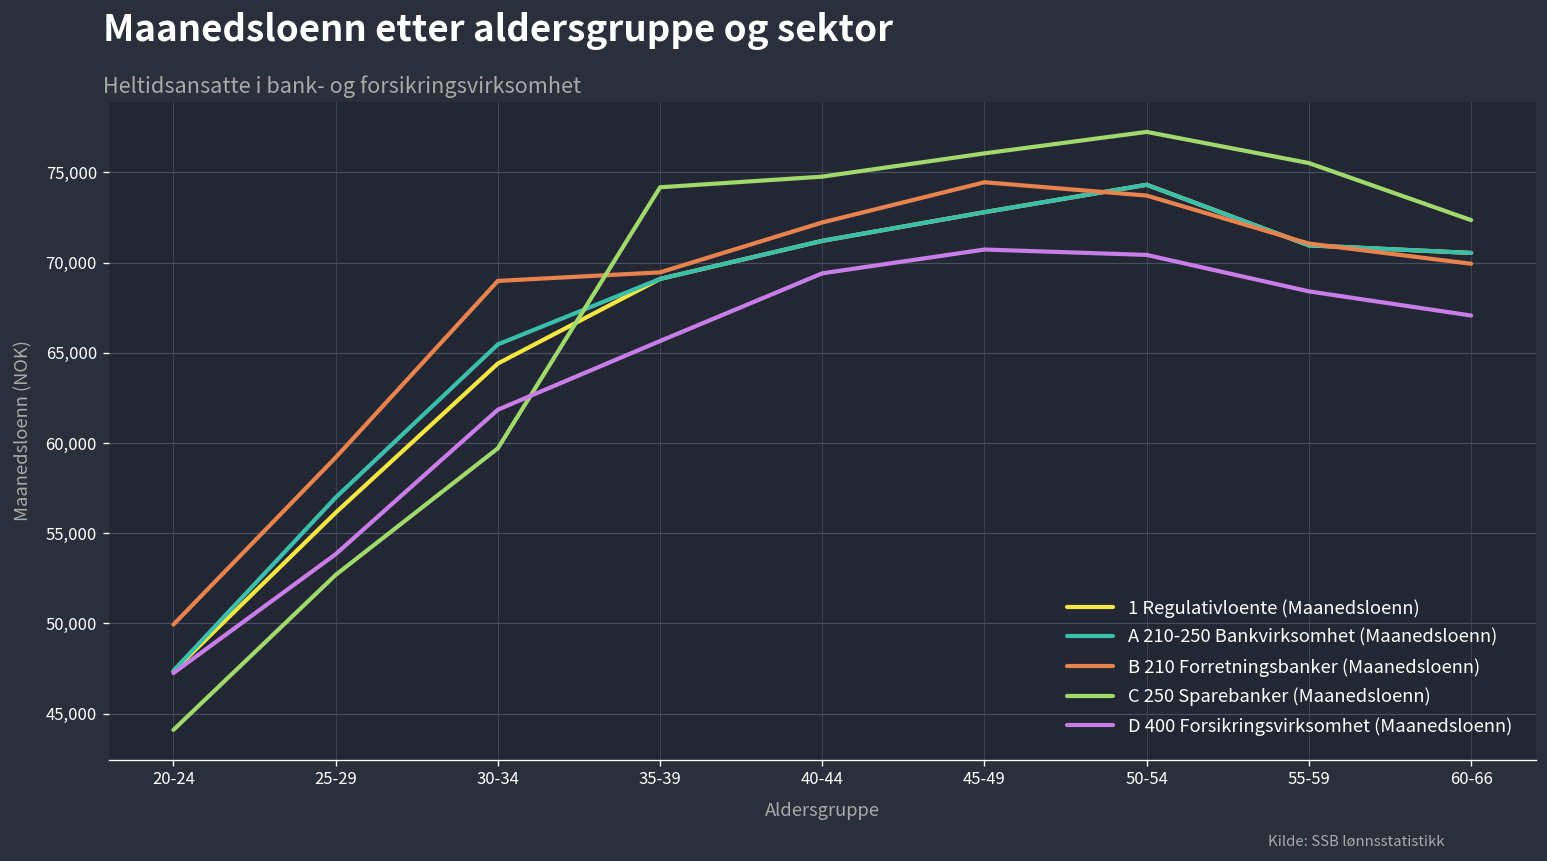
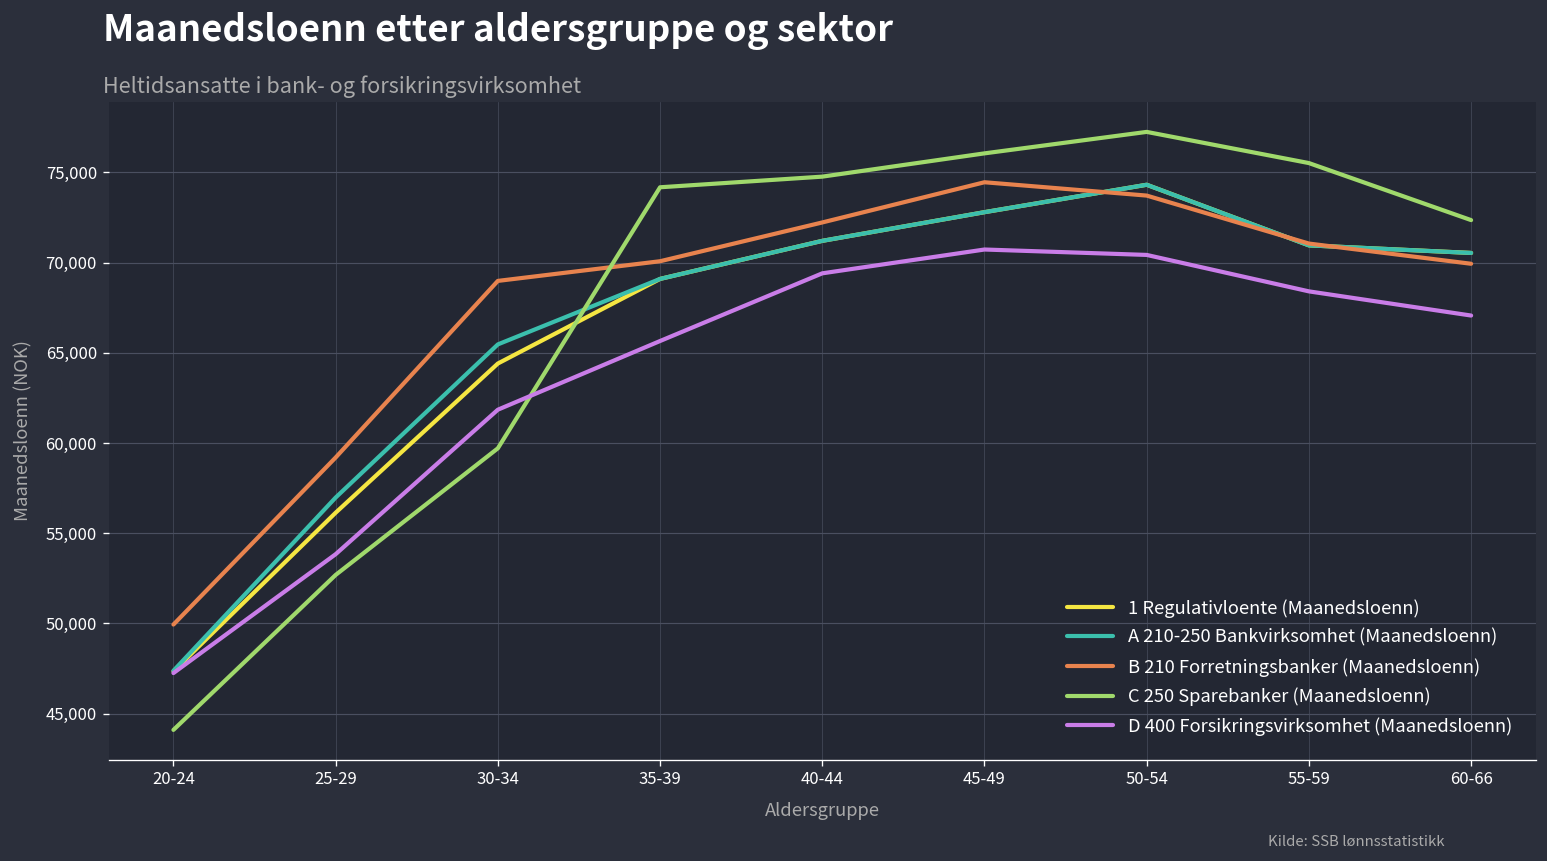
  {
    "1 Regulativloente (Maanedsloenn)": {
      "25-29": "56,100",
      "30-34": "64,400"
    },
    "A 210-250 Bankvirksomhet (Maanedsloenn)": {
      "25-29": "57,000",
      "30-34": "65,500"
    },
    "B 210 Forretningsbanker (Maanedsloenn)": {
      "20-24": "49,900",
      "25-29": "59,200",
      "30-34": "69,000",
-     "35-39": "69,500",
+     "35-39": "70,100",
      "40-44": "72,200",
      "45-49": "74,500",
      "50-54": "73,700",
      "60-66": "69,900"
    },
    "C 250 Sparebanker (Maanedsloenn)": {
      "20-24": "44,100",
      "25-29": "52,700",
      "30-34": "59,700",
      "35-39": "74,200",
      "40-44": "74,800",
      "45-49": "76,100",
      "50-54": "77,300",
      "55-59": "75,500",
      "60-66": "72,400"
    },
    "D 400 Forsikringsvirksomhet (Maanedsloenn)": {
      "25-29": "53,800",
      "30-34": "61,900",
      "35-39": "65,700",
      "40-44": "69,400",
      "45-49": "70,700",
      "50-54": "70,400",
      "55-59": "68,400",
      "60-66": "67,100"
    }
  }
